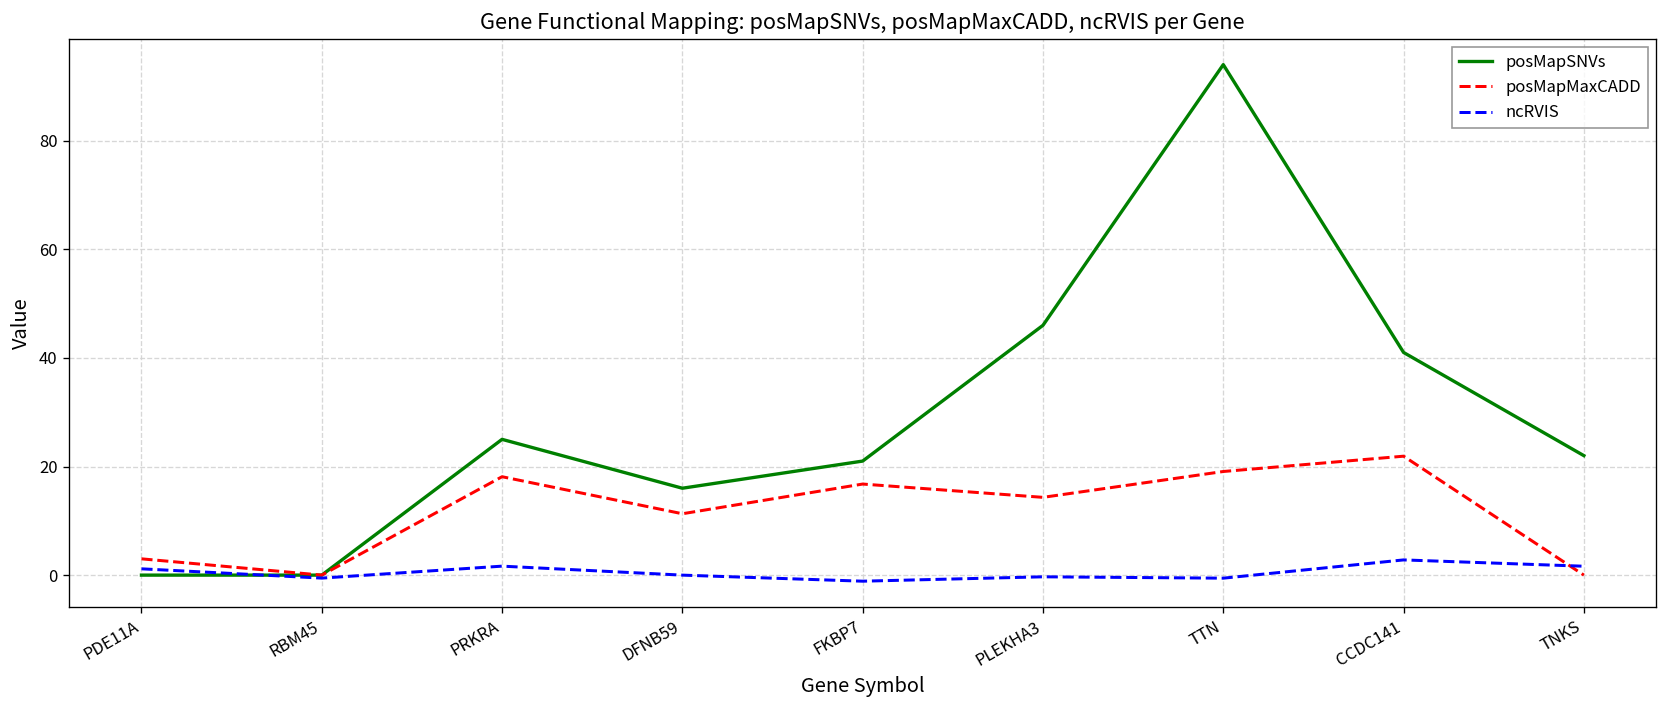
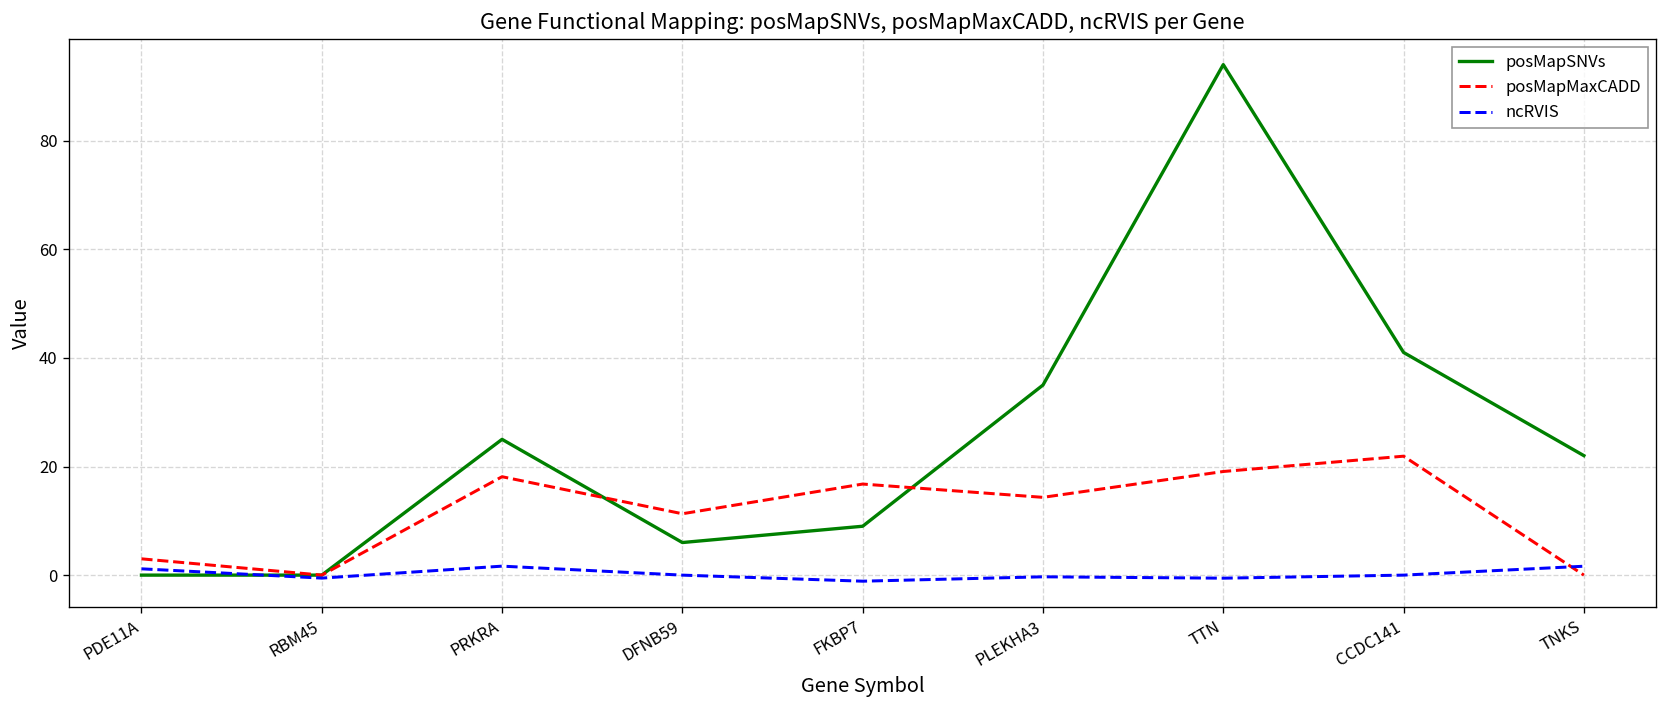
  {
    "posMapSNVs": {
      "PDE11A": 0,
      "PRKRA": 25,
-     "DFNB59": 16,
-     "FKBP7": 21,
-     "PLEKHA3": 46,
+     "DFNB59": 6,
+     "FKBP7": 9,
+     "PLEKHA3": 35,
      "TTN": 94,
      "CCDC141": 41,
      "TNKS": 22
    },
    "posMapMaxCADD": {
      "PDE11A": 3,
      "PRKRA": 18,
      "DFNB59": 11,
      "FKBP7": 17,
      "PLEKHA3": 14,
      "TTN": 19,
      "CCDC141": 22,
      "TNKS": 0
    },
    "ncRVIS": {
      "PDE11A": 1,
      "PRKRA": 2,
      "DFNB59": 0,
      "FKBP7": -1,
      "PLEKHA3": 0,
      "TTN": -1,
-     "CCDC141": 3,
+     "CCDC141": 0,
      "TNKS": 2
    }
  }
